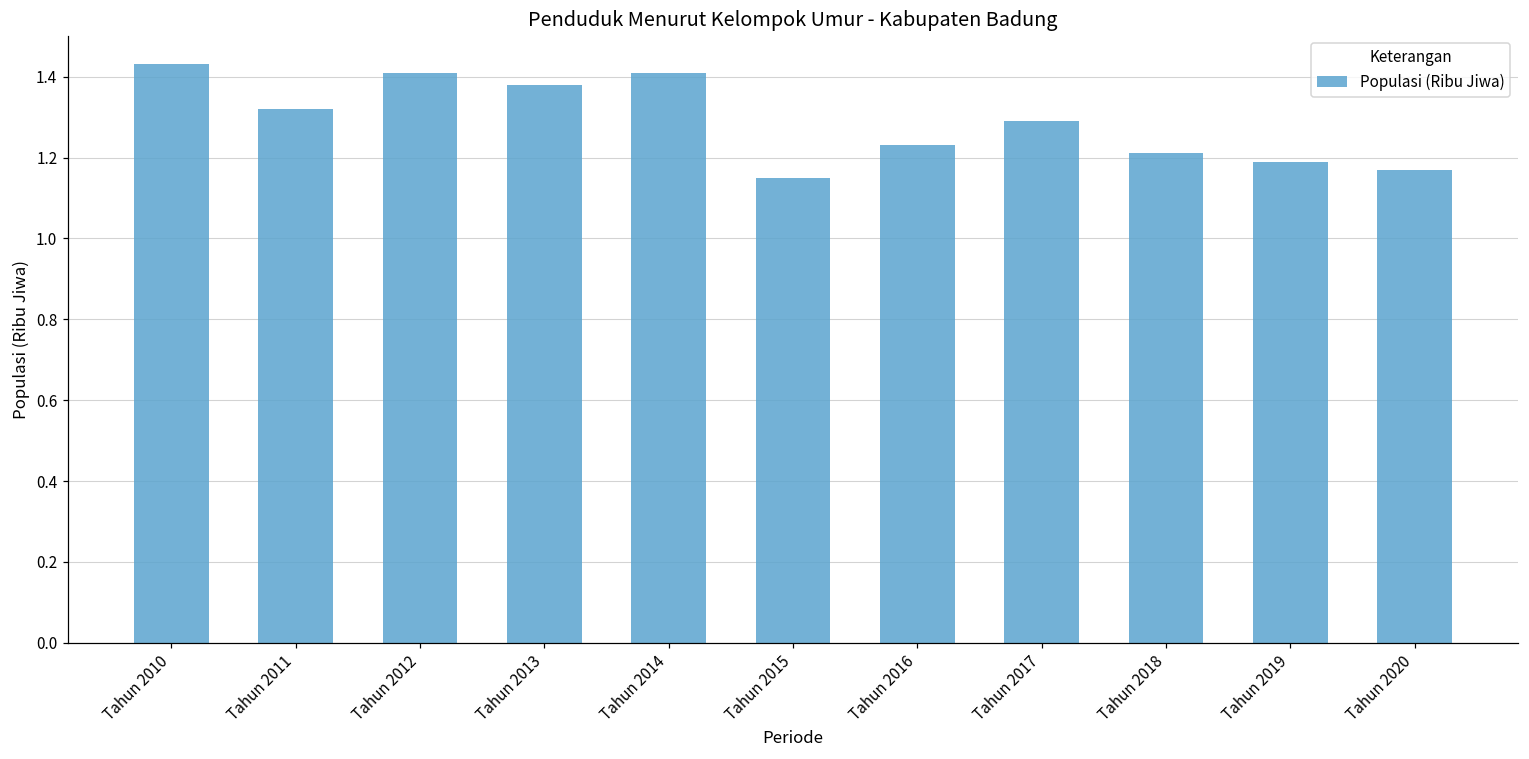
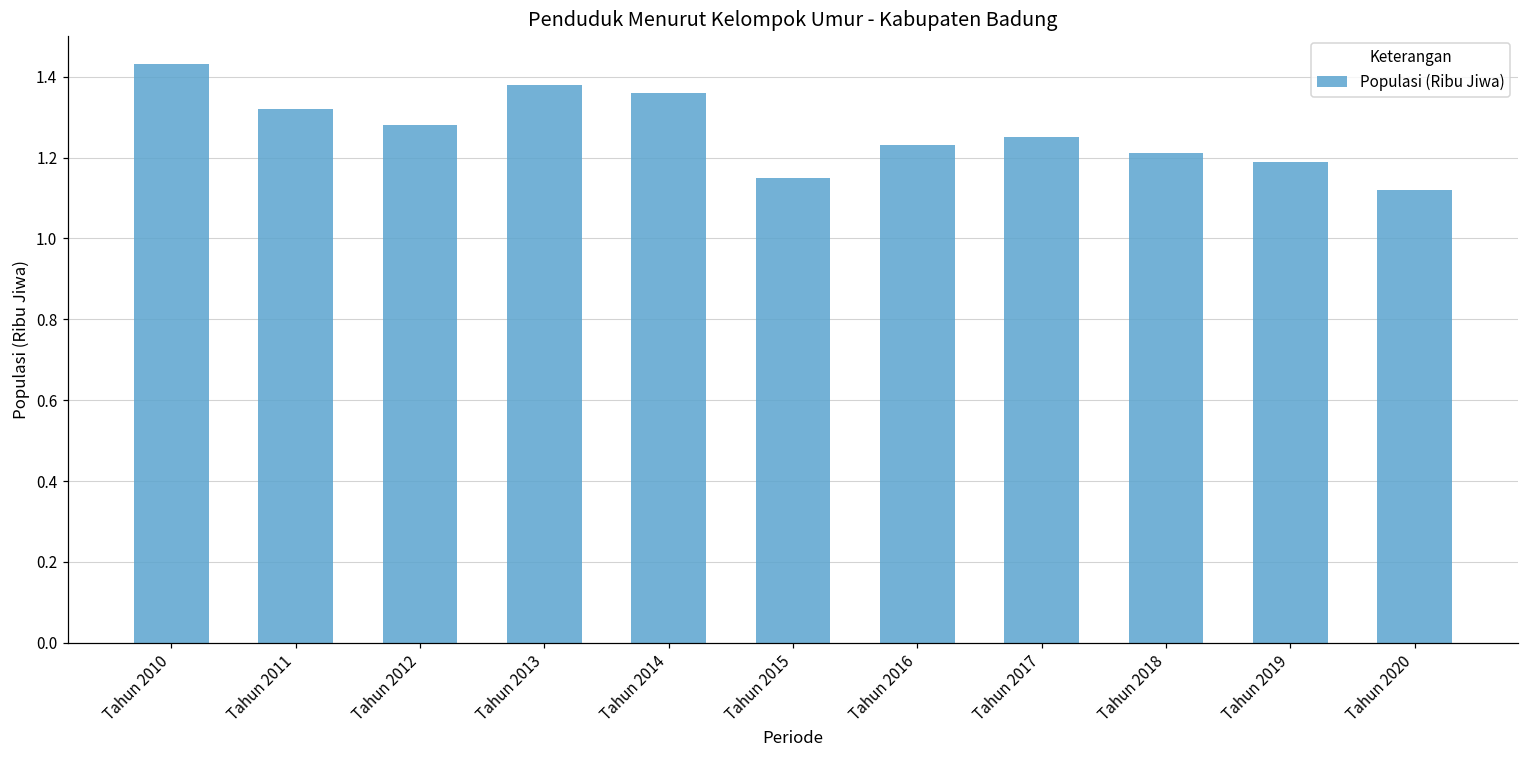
  {
    "Tahun 2010": 1.43,
    "Tahun 2011": 1.32,
-   "Tahun 2012": 1.41,
+   "Tahun 2012": 1.28,
    "Tahun 2013": 1.38,
-   "Tahun 2014": 1.41,
+   "Tahun 2014": 1.36,
    "Tahun 2015": 1.15,
    "Tahun 2016": 1.23,
-   "Tahun 2017": 1.29,
+   "Tahun 2017": 1.25,
    "Tahun 2018": 1.21,
    "Tahun 2019": 1.19,
-   "Tahun 2020": 1.17
+   "Tahun 2020": 1.12
  }
